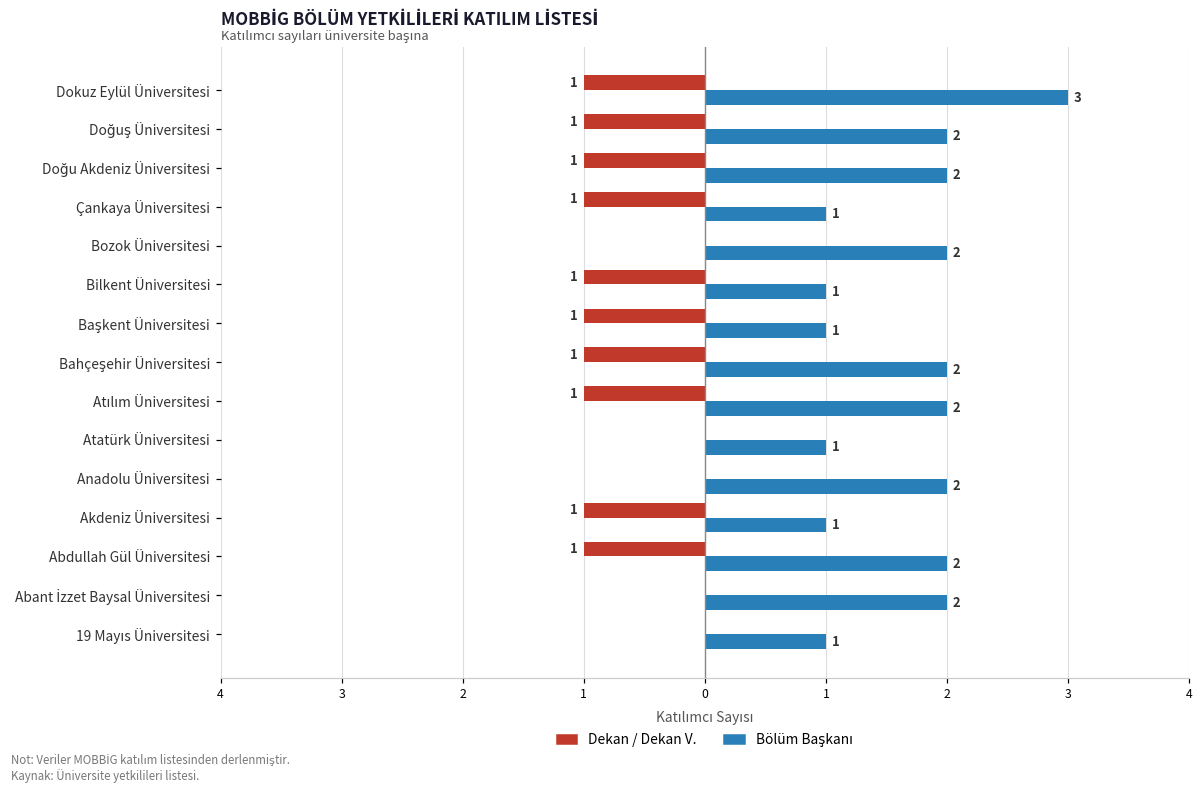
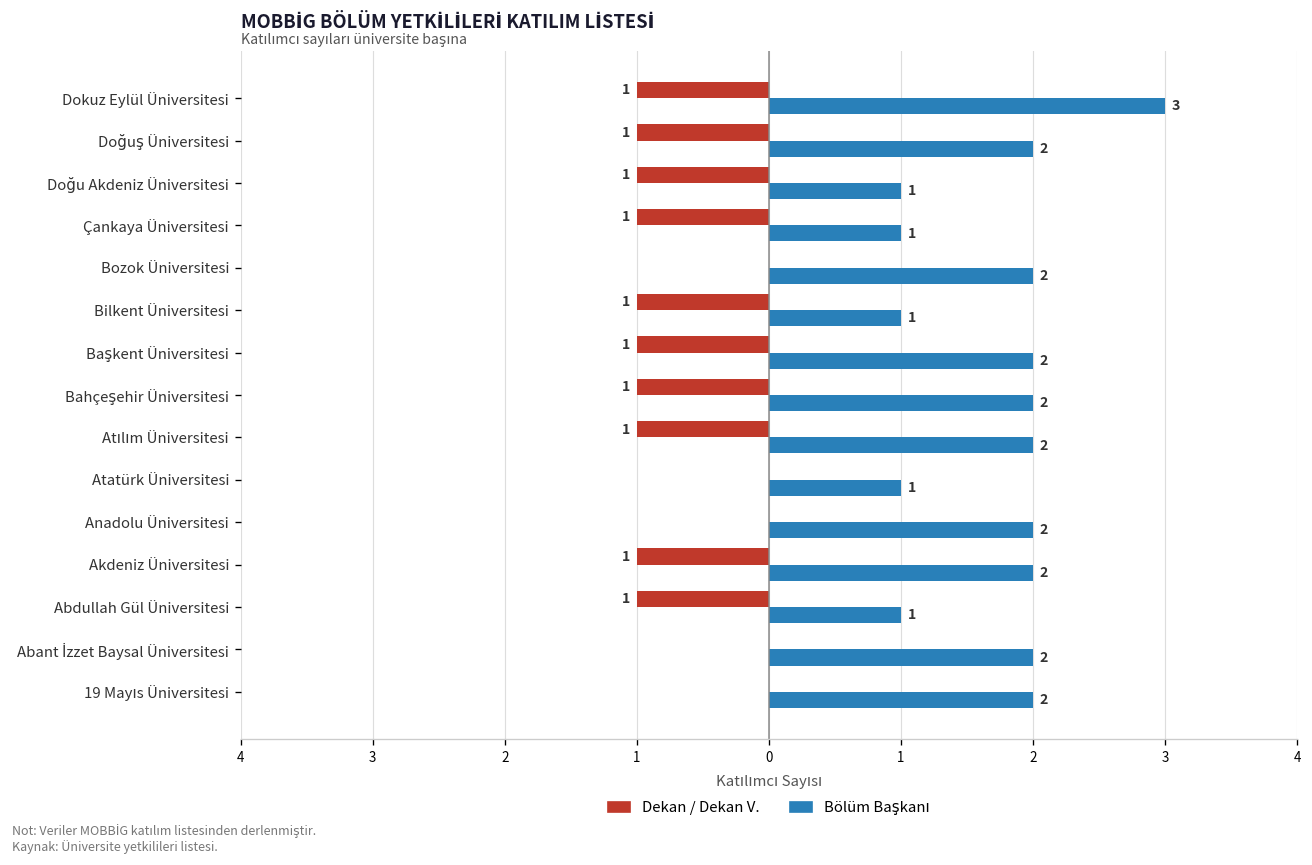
  {
    "Bölüm Başkanı": {
      "Dokuz Eylül Üniversitesi": 3,
      "Doğuş Üniversitesi": 2,
-     "Doğu Akdeniz Üniversitesi": 2,
+     "Doğu Akdeniz Üniversitesi": 1,
      "Çankaya Üniversitesi": 1,
      "Bozok Üniversitesi": 2,
      "Bilkent Üniversitesi": 1,
-     "Başkent Üniversitesi": 1,
+     "Başkent Üniversitesi": 2,
      "Bahçeşehir Üniversitesi": 2,
      "Atılım Üniversitesi": 2,
      "Atatürk Üniversitesi": 1,
      "Anadolu Üniversitesi": 2,
-     "Akdeniz Üniversitesi": 1,
-     "Abdullah Gül Üniversitesi": 2,
+     "Akdeniz Üniversitesi": 2,
+     "Abdullah Gül Üniversitesi": 1,
      "Abant İzzet Baysal Üniversitesi": 2,
-     "19 Mayıs Üniversitesi": 1
+     "19 Mayıs Üniversitesi": 2
    }
  }
